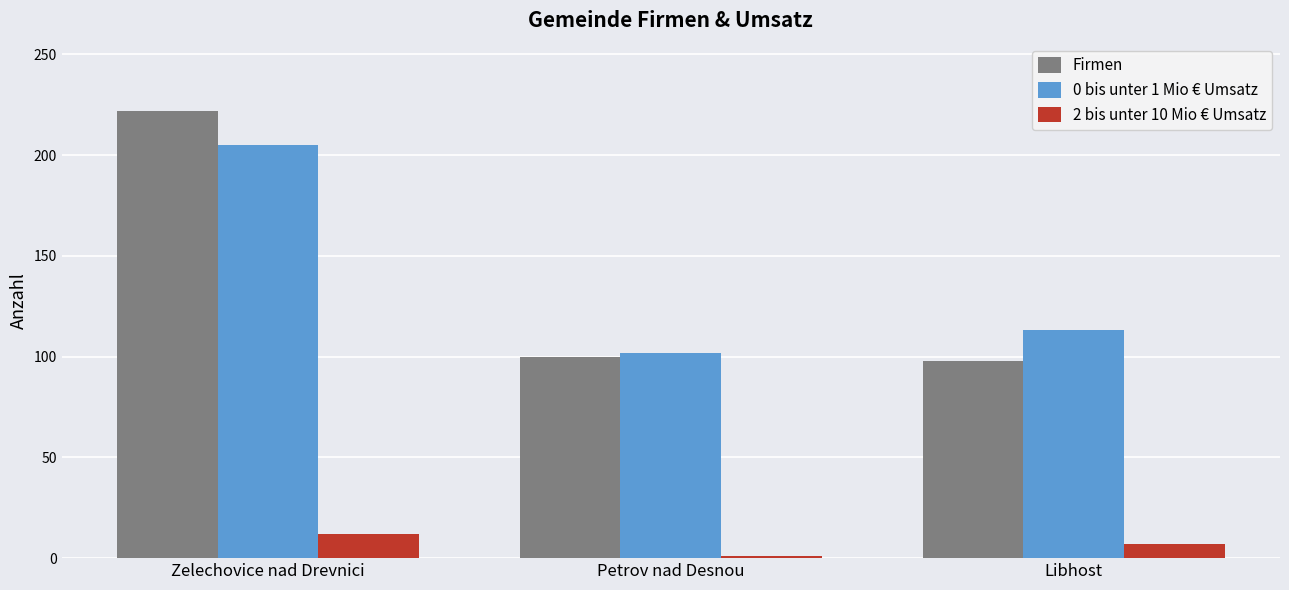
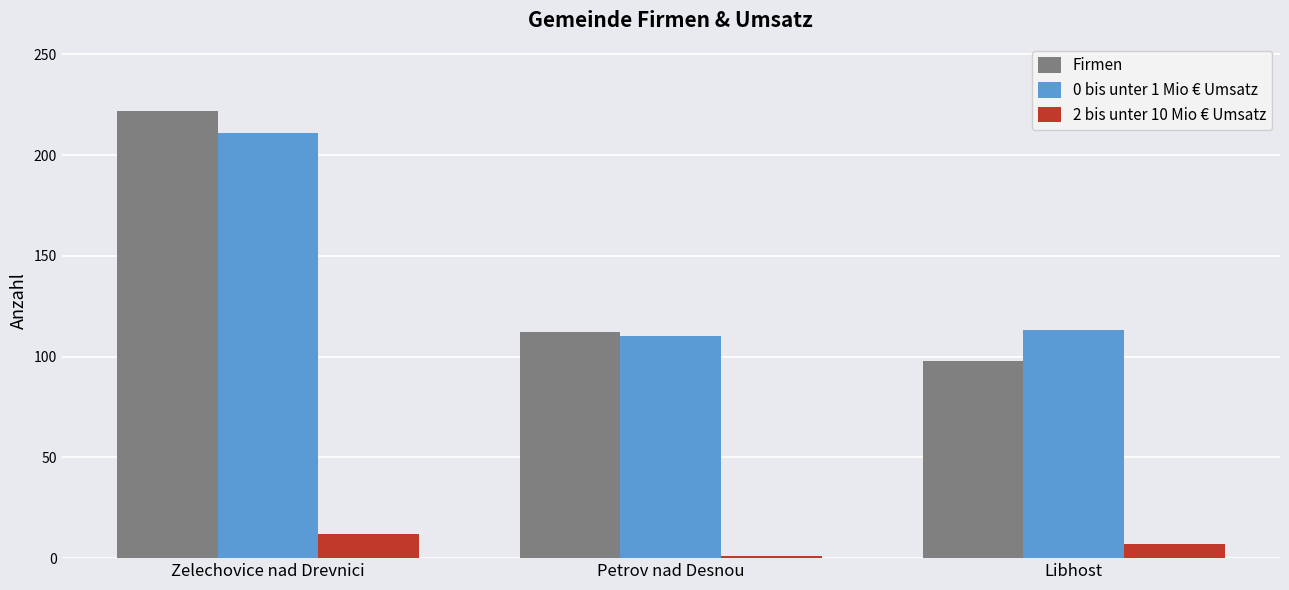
  {
    "Firmen": {
      "Zelechovice nad Drevnici": 222,
-     "Petrov nad Desnou": 100,
+     "Petrov nad Desnou": 112,
      "Libhost": 98
    },
    "0 bis unter 1 Mio € Umsatz": {
-     "Zelechovice nad Drevnici": 205,
-     "Petrov nad Desnou": 102,
+     "Zelechovice nad Drevnici": 211,
+     "Petrov nad Desnou": 110,
      "Libhost": 113
    },
    "2 bis unter 10 Mio € Umsatz": {
      "Zelechovice nad Drevnici": 12,
      "Libhost": 7
    }
  }
